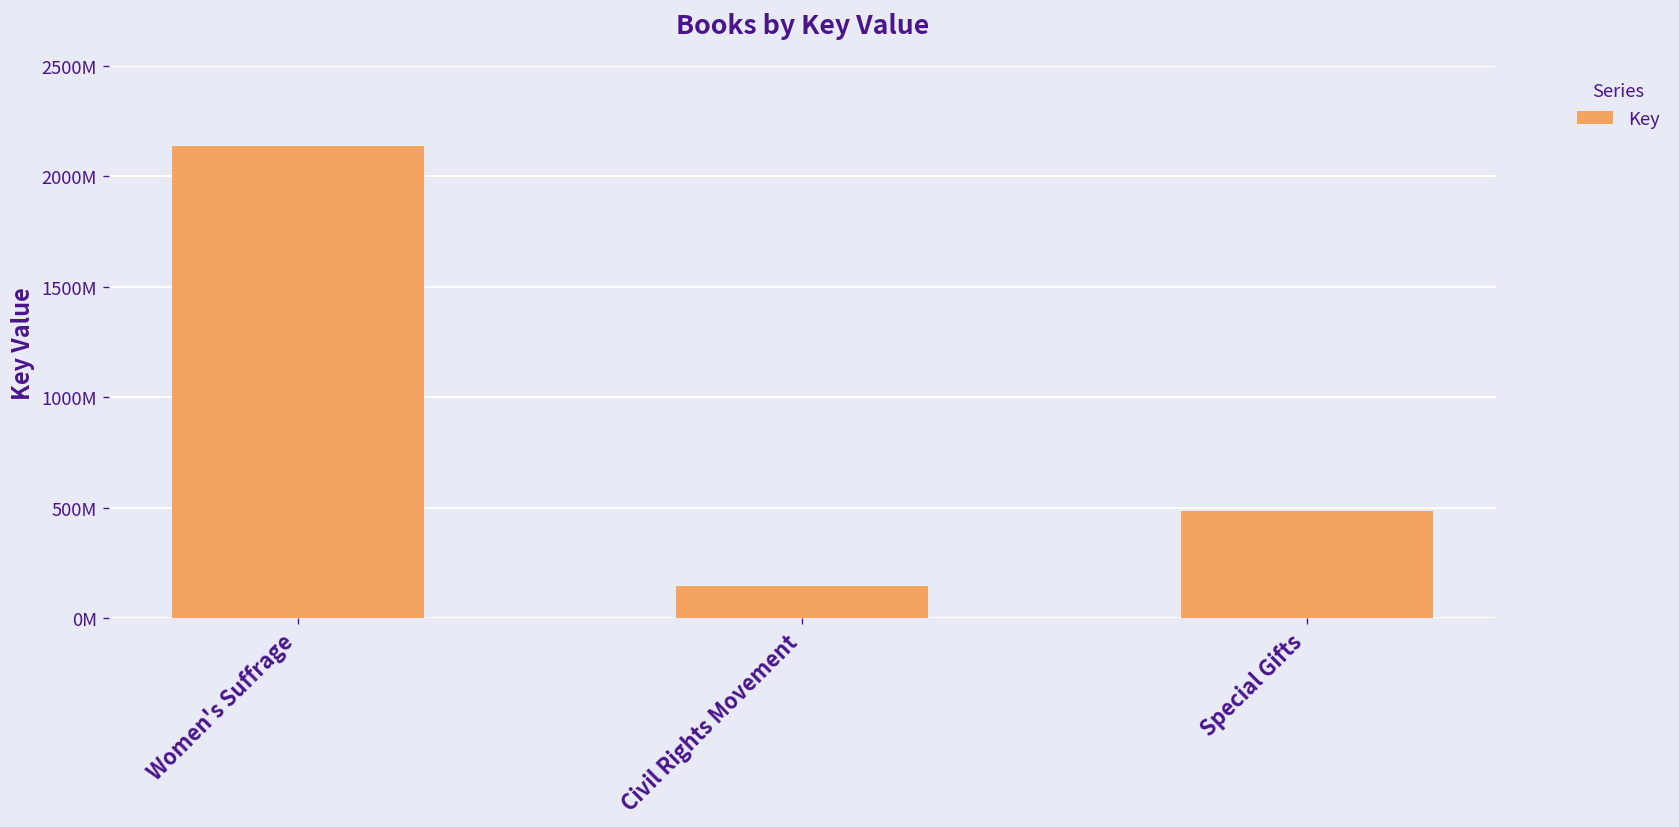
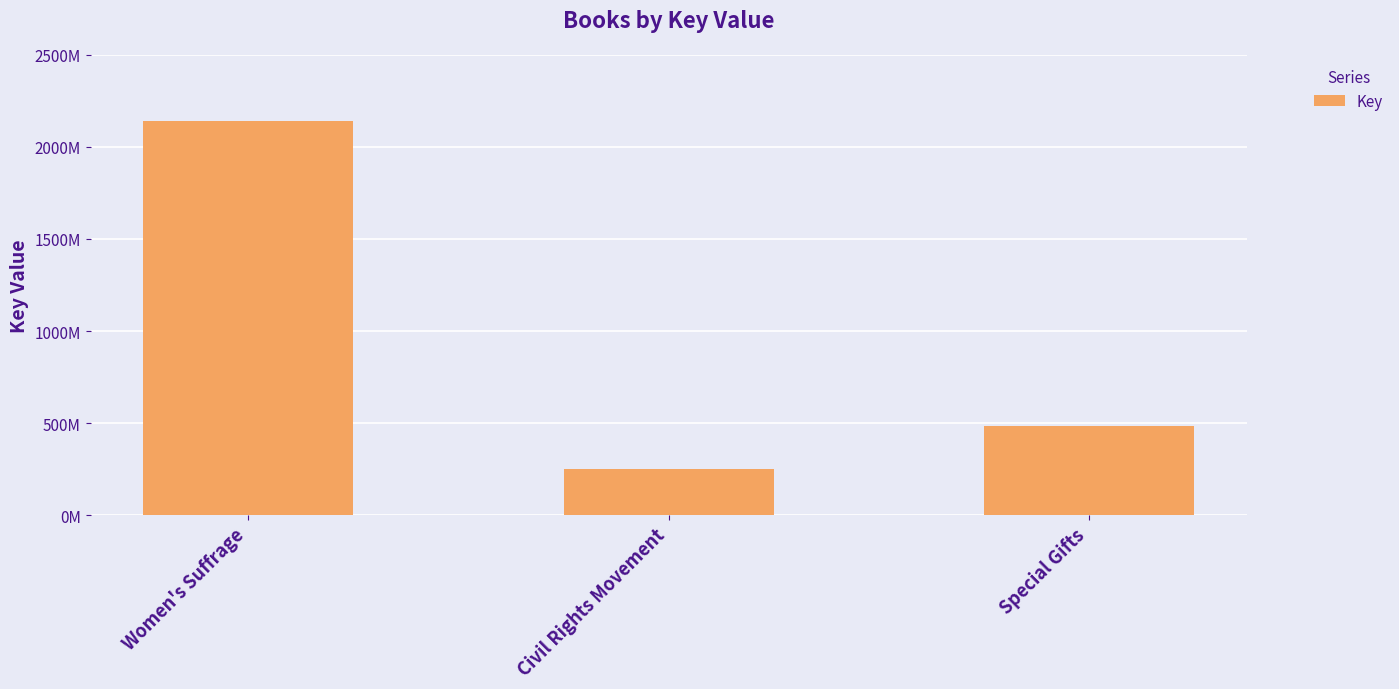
  {
    "Women's Suffrage": 2140000000,
-   "Civil Rights Movement": 150000000,
+   "Civil Rights Movement": 250000000,
    "Special Gifts": 480000000
  }
